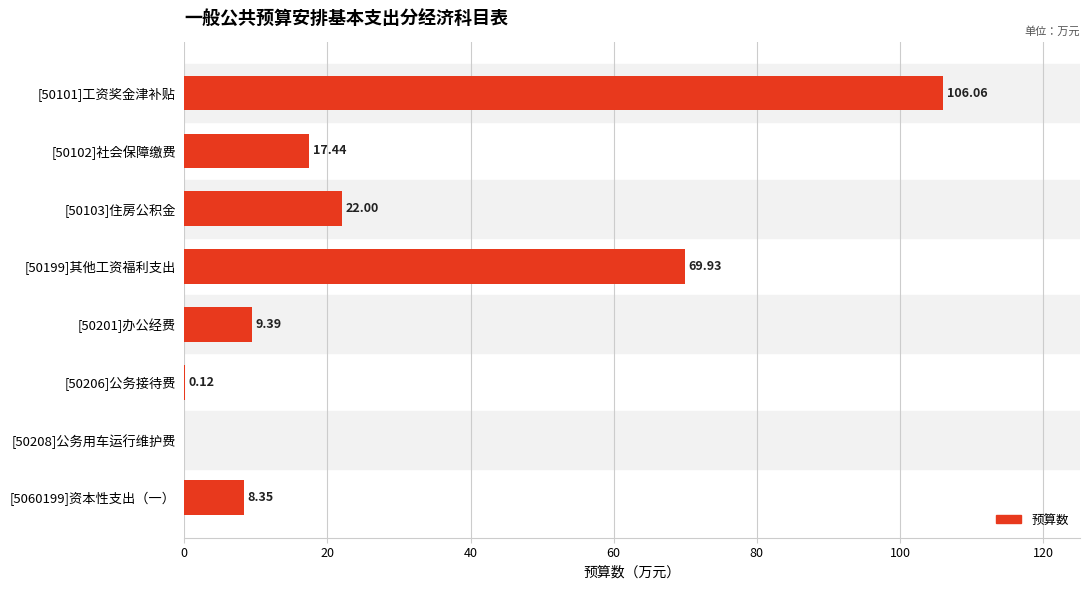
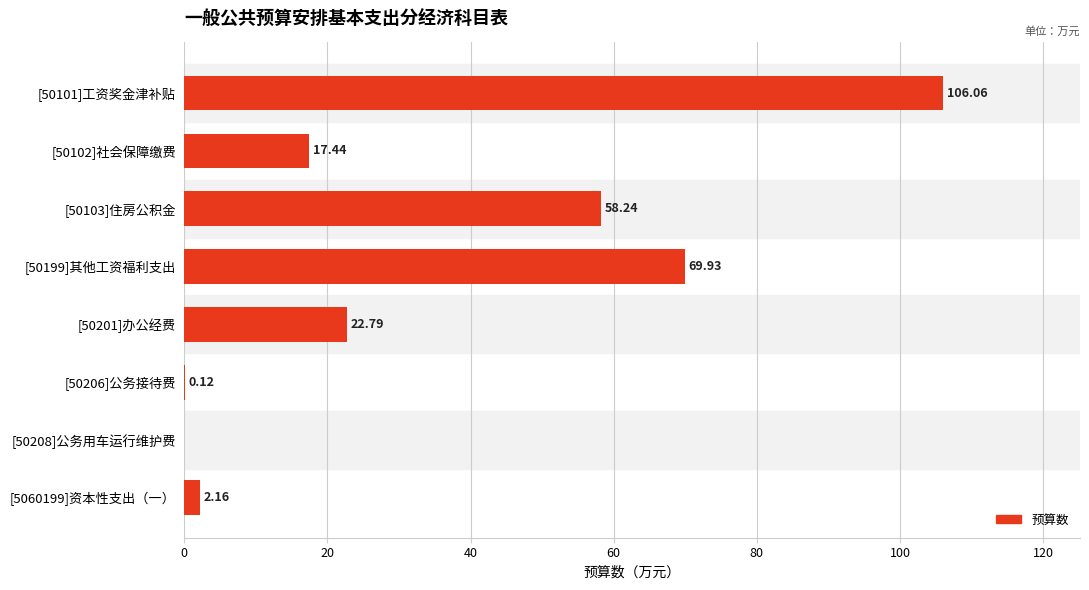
  {
    "[50101]工资奖金津补贴": 106.06,
    "[50102]社会保障缴费": 17.44,
-   "[50103]住房公积金": 22.00,
+   "[50103]住房公积金": 58.24,
    "[50199]其他工资福利支出": 69.93,
-   "[50201]办公经费": 9.39,
+   "[50201]办公经费": 22.79,
    "[50206]公务接待费": 0.12,
-   "[5060199]资本性支出（一）": 8.35
+   "[5060199]资本性支出（一）": 2.16
  }
